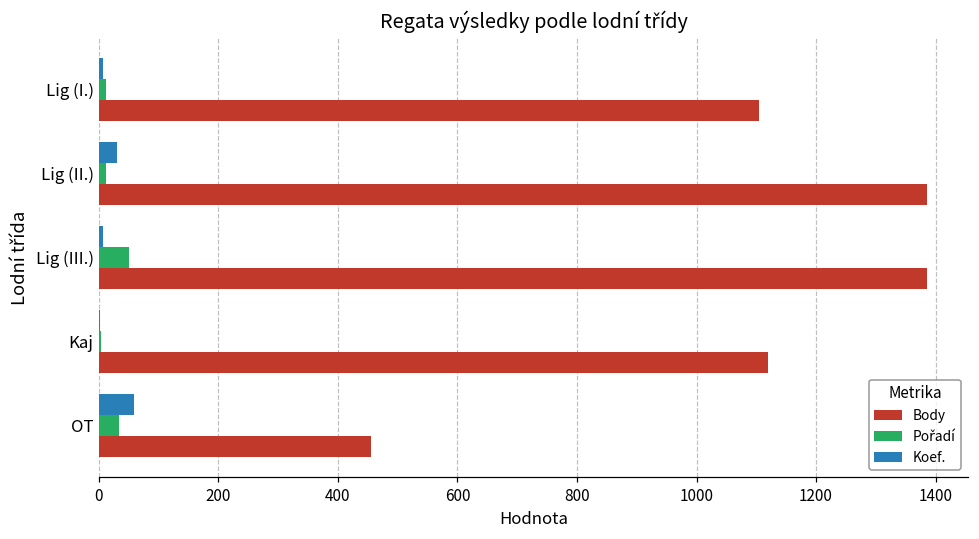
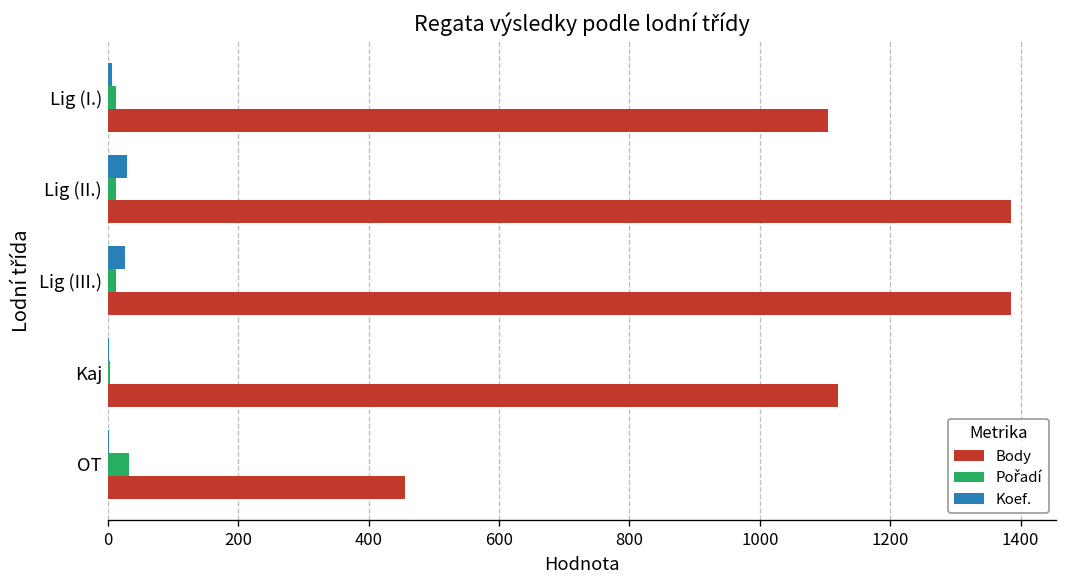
  {
    "Body": {
      "Lig (I.)": 1100,
      "Lig (II.)": 1390,
      "Lig (III.)": 1390,
      "Kaj": 1120,
      "OT": 460
    },
    "Pořadí": {
      "Lig (I.)": 10,
      "Lig (II.)": 10,
-     "Lig (III.)": 50,
+     "Lig (III.)": 10,
      "OT": 30
    },
    "Koef.": {
      "Lig (I.)": 10,
      "Lig (II.)": 30,
-     "Lig (III.)": 10,
-     "OT": 60
+     "Lig (III.)": 30,
+     "OT": 0
    }
  }
